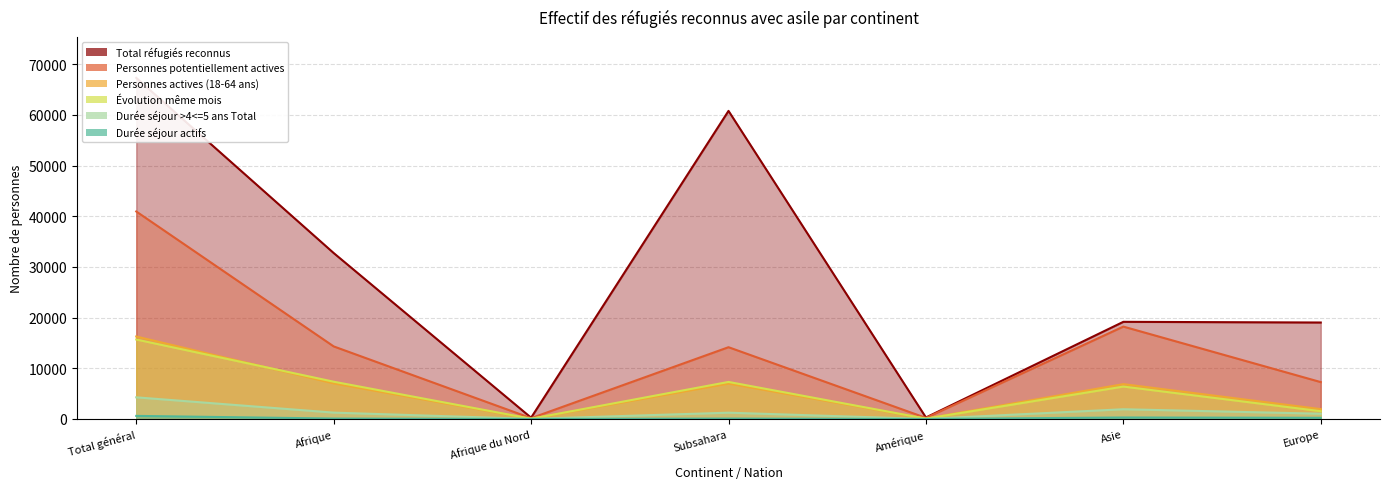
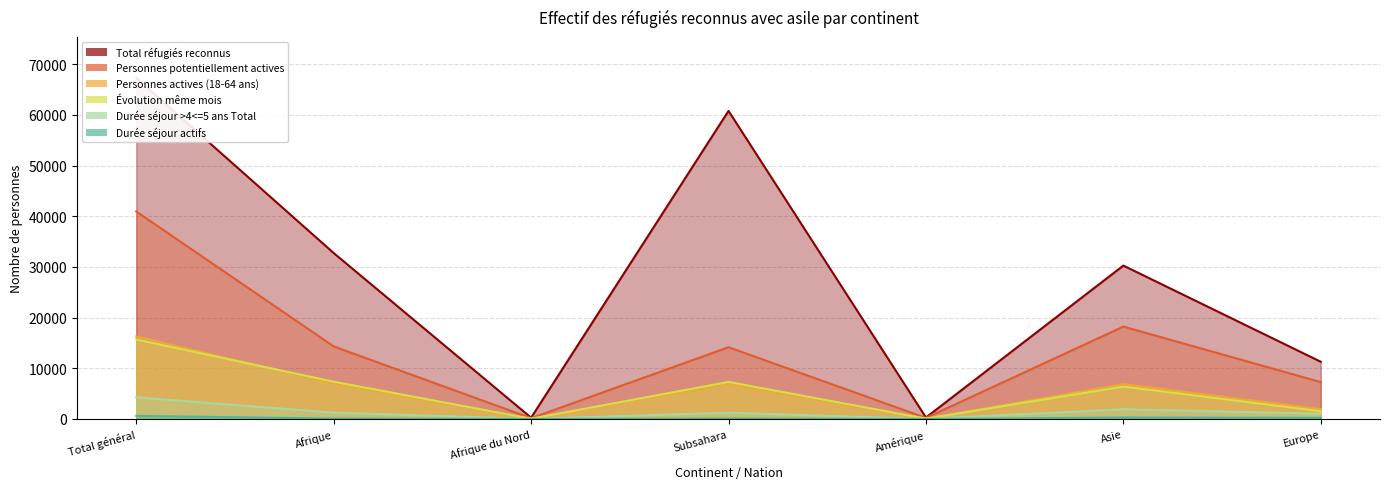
  {
    "Total réfugiés reconnus": {
      "Afrique": 33000,
      "Subsahara": 61000,
-     "Asie": 19000,
-     "Europe": 19000
+     "Asie": 30000,
+     "Europe": 11000
    }
  }
